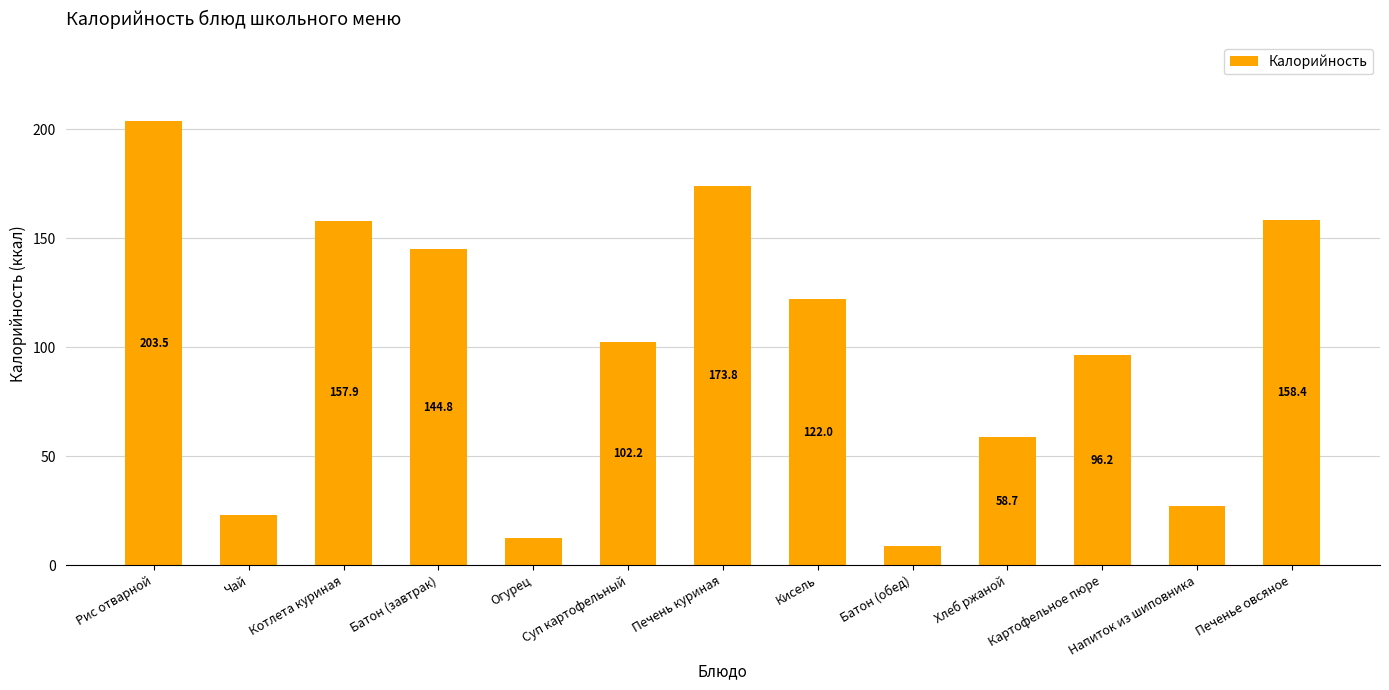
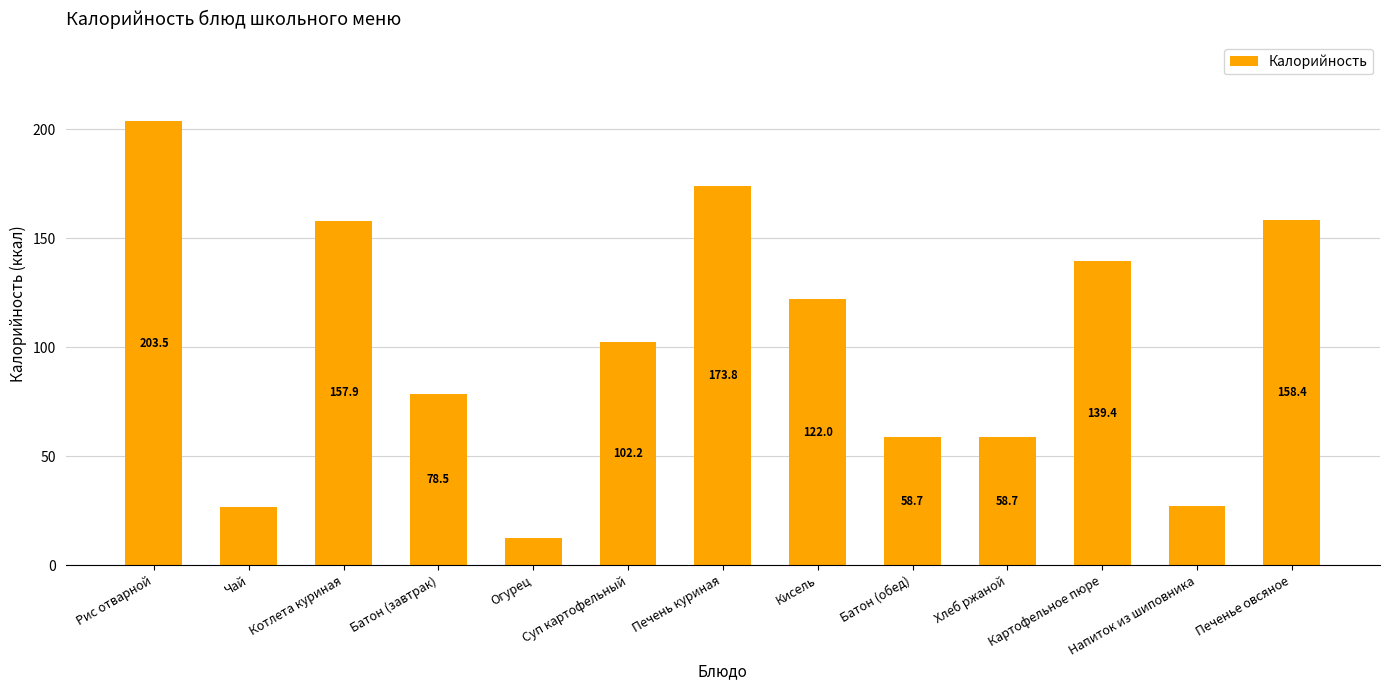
  {
    "Рис отварной": 203.5,
-   "Чай": 23,
+   "Чай": 27,
    "Котлета куриная": 157.9,
-   "Батон (завтрак)": 144.8,
+   "Батон (завтрак)": 78.5,
    "Суп картофельный": 102.2,
    "Печень куриная": 173.8,
    "Кисель": 122.0,
-   "Батон (обед)": 9,
+   "Батон (обед)": 59,
    "Хлеб ржаной": 58.7,
-   "Картофельное пюре": 96.2,
+   "Картофельное пюре": 139.4,
    "Печенье овсяное": 158.4
  }
